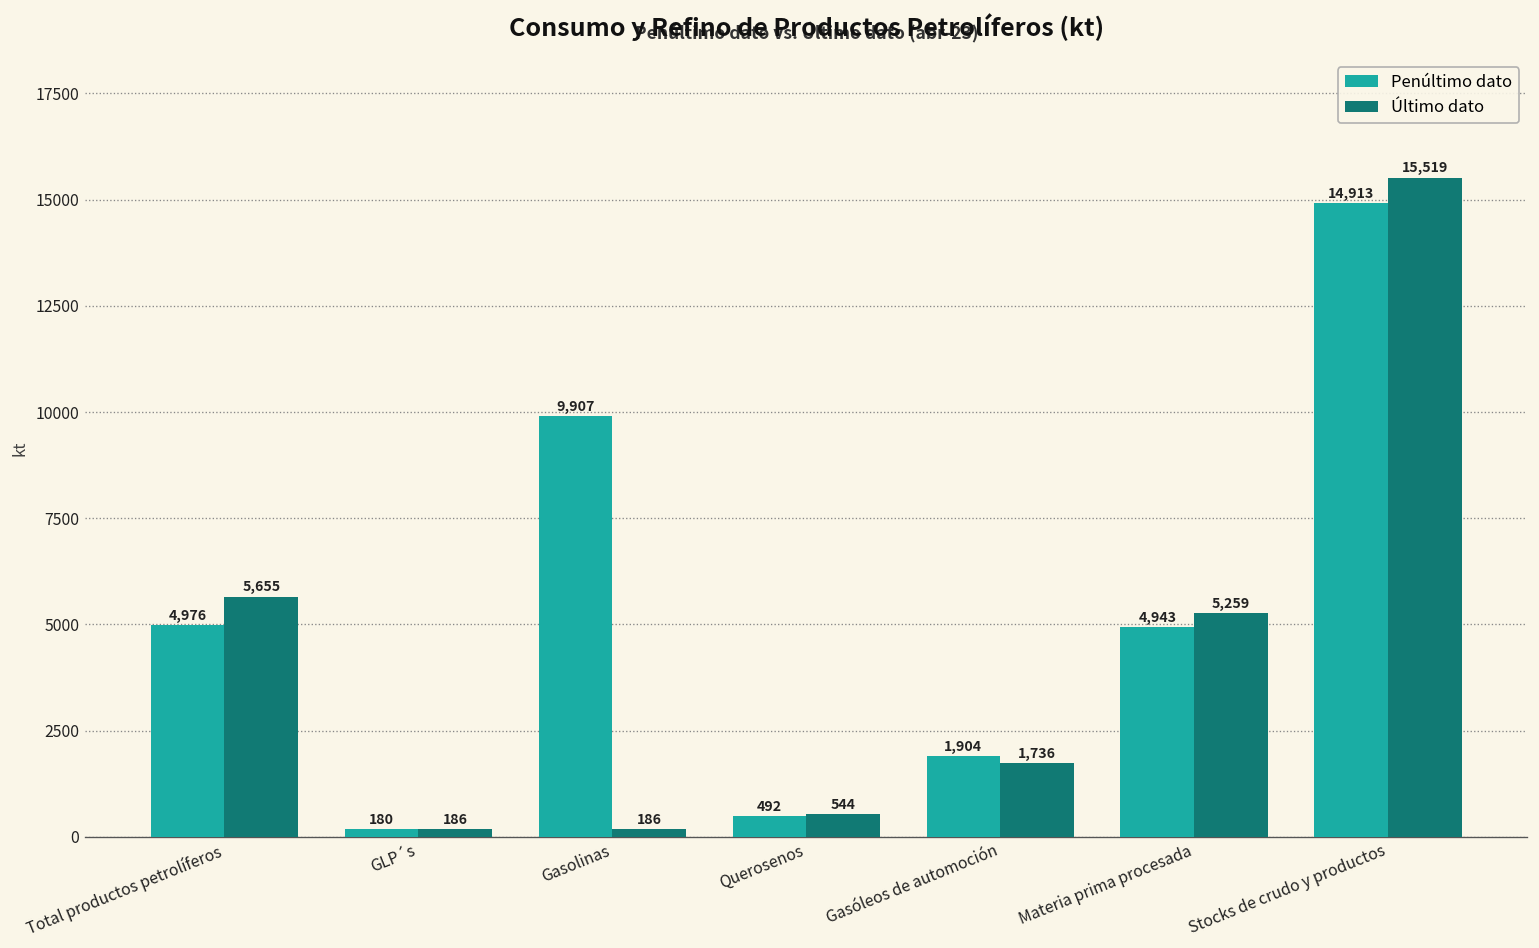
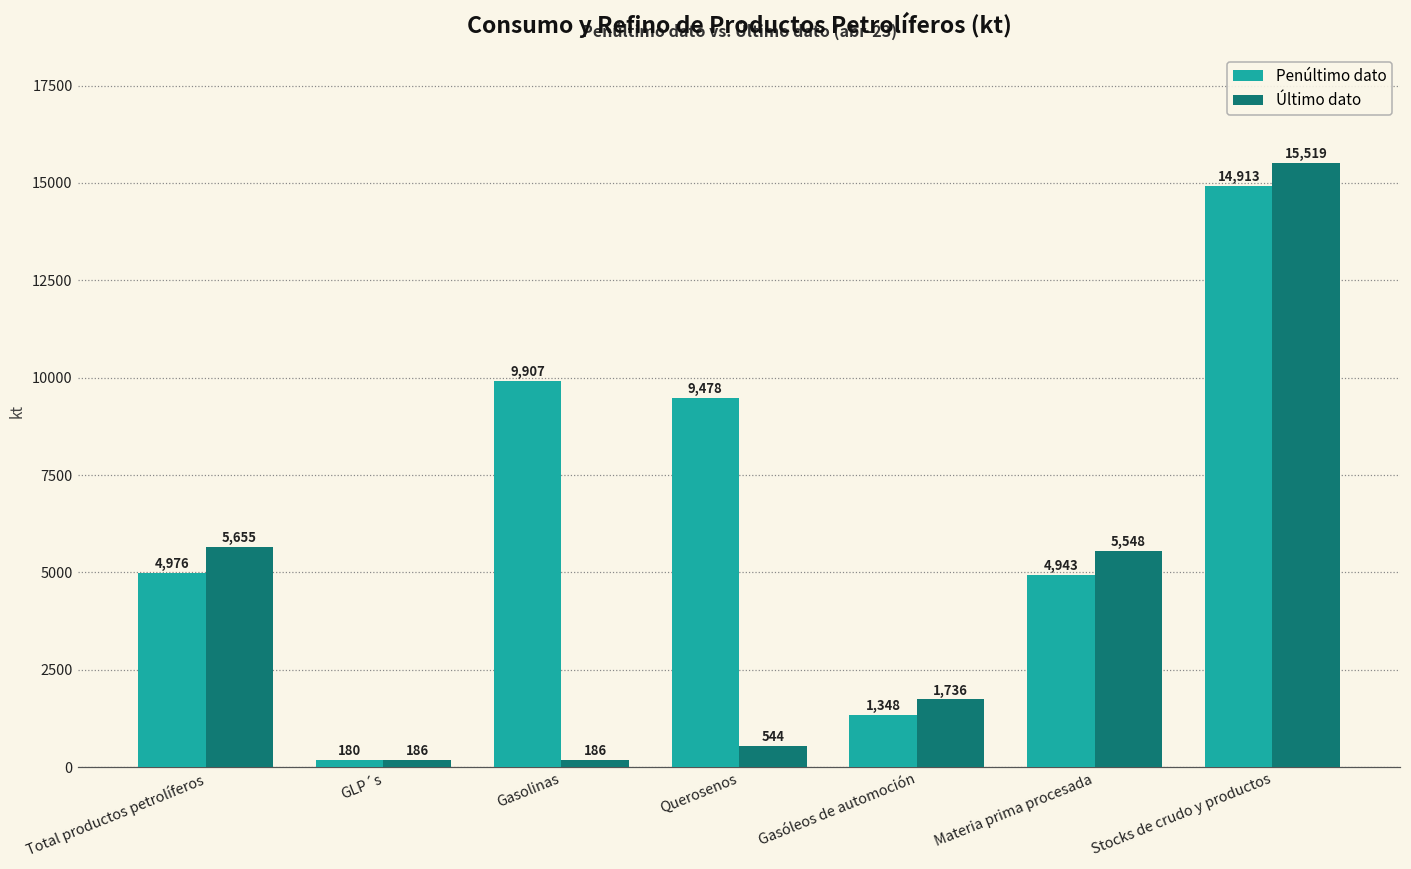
  {
    "Penúltimo dato": {
      "Total productos petrolíferos": "4,976",
      "GLP´s": "180",
      "Gasolinas": "9,907",
-     "Querosenos": "492",
-     "Gasóleos de automoción": "1,904",
+     "Querosenos": "9,478",
+     "Gasóleos de automoción": "1,348",
      "Materia prima procesada": "4,943",
      "Stocks de crudo y productos": "14,913"
    },
    "Último dato": {
      "Total productos petrolíferos": "5,655",
      "GLP´s": "186",
      "Gasolinas": "186",
      "Querosenos": "544",
      "Gasóleos de automoción": "1,736",
-     "Materia prima procesada": "5,259",
+     "Materia prima procesada": "5,548",
      "Stocks de crudo y productos": "15,519"
    }
  }
